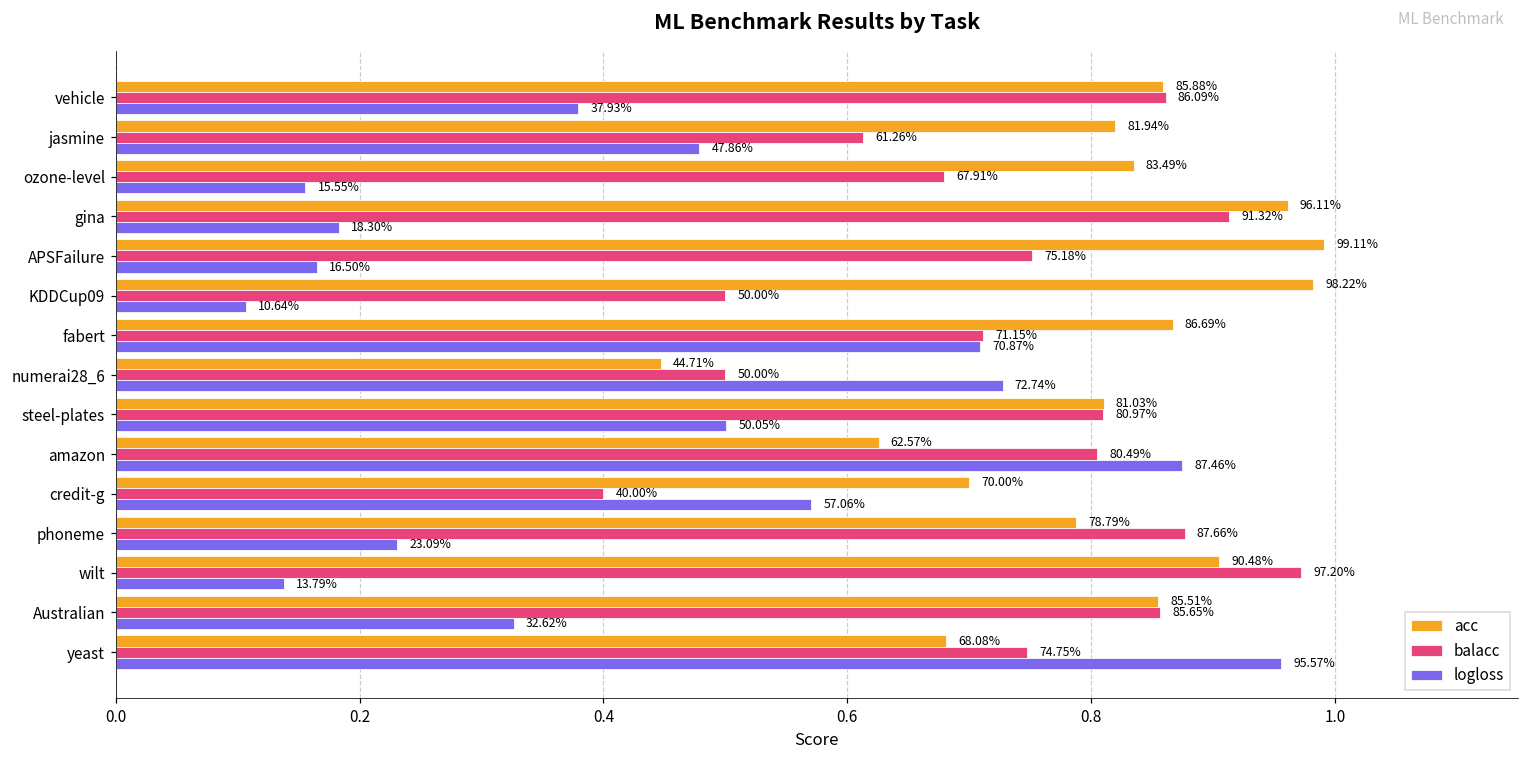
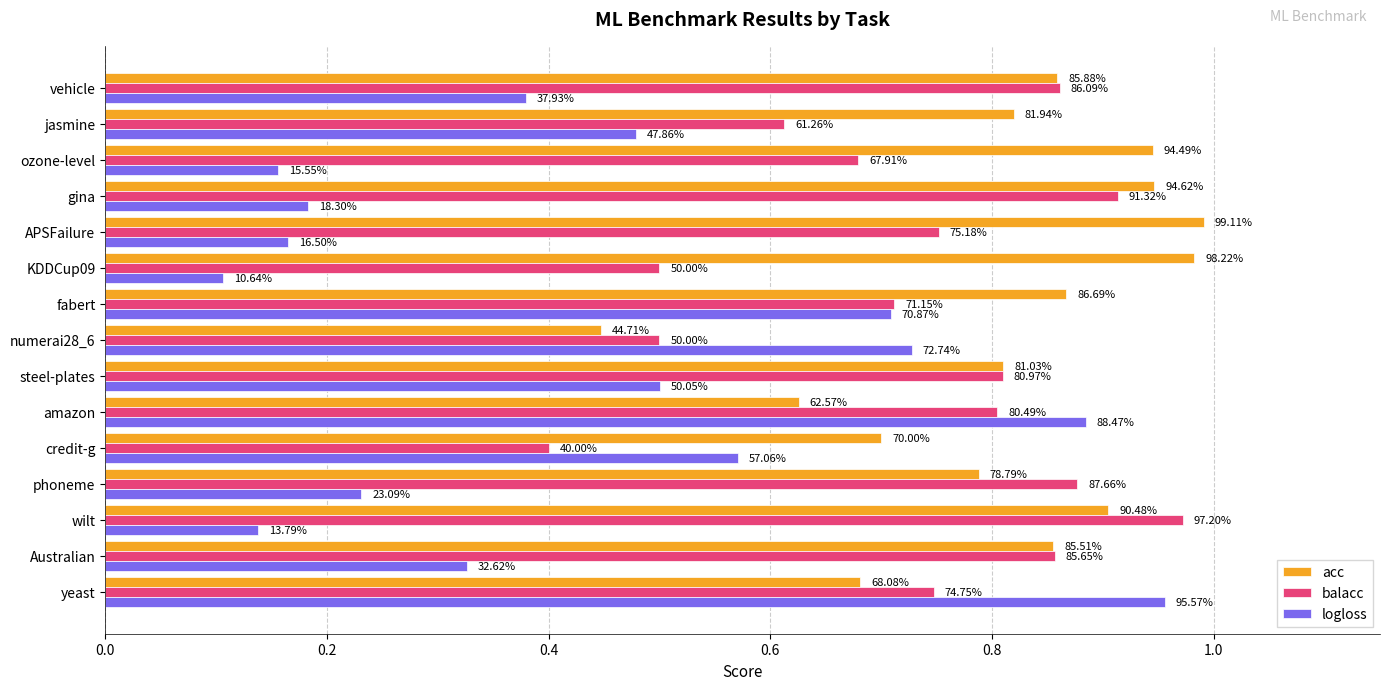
  {
    "acc": {
      "vehicle": "85.88%",
      "jasmine": "81.94%",
-     "ozone-level": "83.49%",
-     "gina": "96.11%",
+     "ozone-level": "94.49%",
+     "gina": "94.62%",
      "APSFailure": "99.11%",
      "KDDCup09": "98.22%",
      "fabert": "86.69%",
      "numerai28_6": "44.71%",
      "steel-plates": "81.03%",
      "amazon": "62.57%",
      "credit-g": "70.00%",
      "phoneme": "78.79%",
      "wilt": "90.48%",
      "Australian": "85.51%",
      "yeast": "68.08%"
    },
    "balacc": {
      "vehicle": "86.09%",
      "jasmine": "61.26%",
      "ozone-level": "67.91%",
      "gina": "91.32%",
      "APSFailure": "75.18%",
      "KDDCup09": "50.00%",
      "fabert": "71.15%",
      "numerai28_6": "50.00%",
      "steel-plates": "80.97%",
      "amazon": "80.49%",
      "credit-g": "40.00%",
      "phoneme": "87.66%",
      "wilt": "97.20%",
      "Australian": "85.65%",
      "yeast": "74.75%"
    },
    "logloss": {
      "vehicle": "37.93%",
      "jasmine": "47.86%",
      "ozone-level": "15.55%",
      "gina": "18.30%",
      "APSFailure": "16.50%",
      "KDDCup09": "10.64%",
      "fabert": "70.87%",
      "numerai28_6": "72.74%",
      "steel-plates": "50.05%",
-     "amazon": "87.46%",
+     "amazon": "88.47%",
      "credit-g": "57.06%",
      "phoneme": "23.09%",
      "wilt": "13.79%",
      "Australian": "32.62%",
      "yeast": "95.57%"
    }
  }
